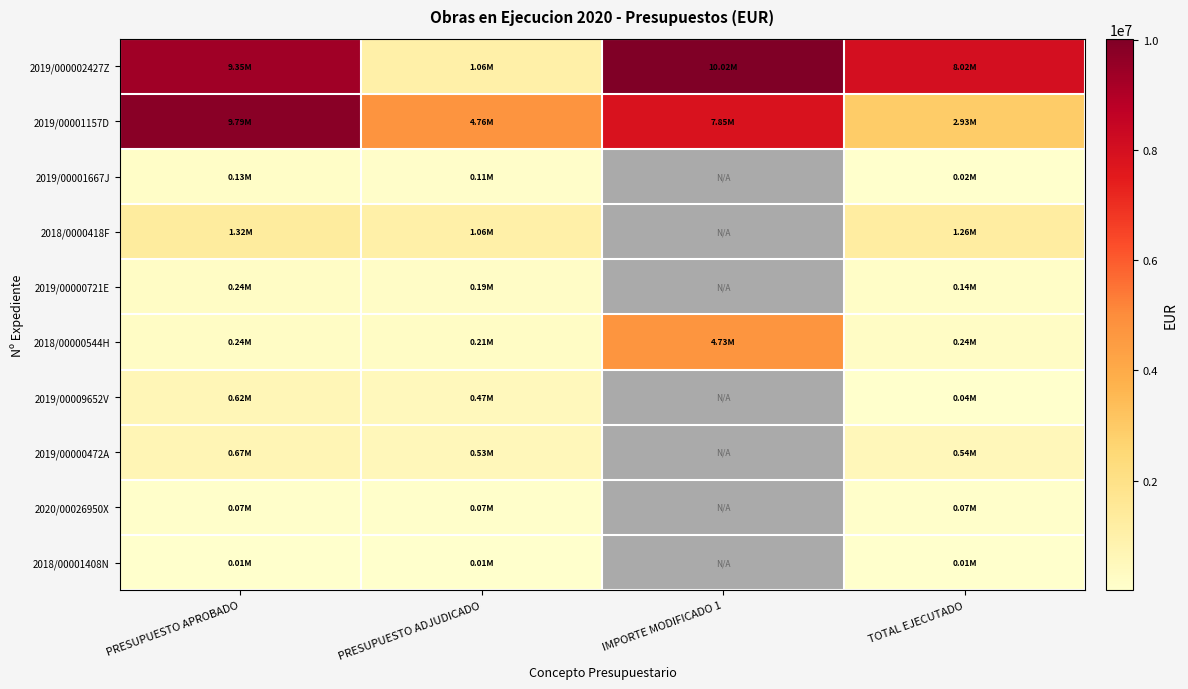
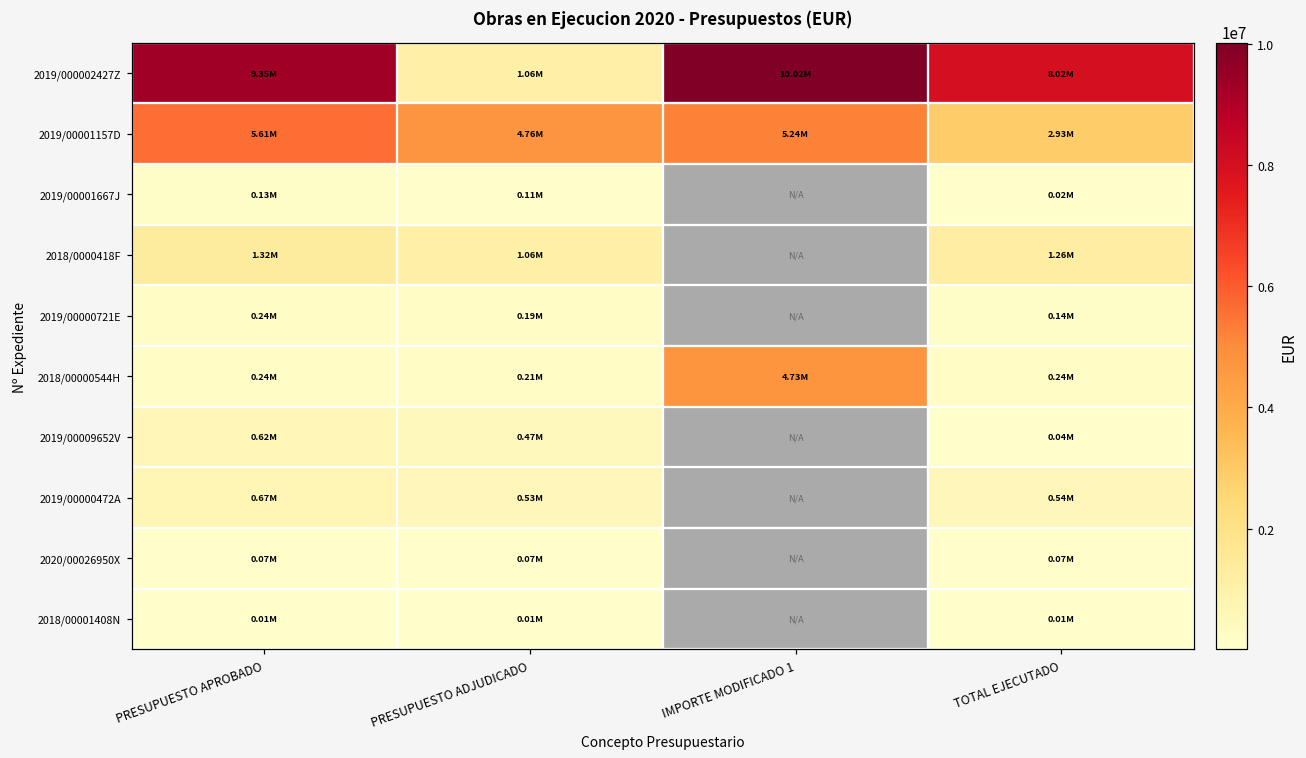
  {
    "2019/000002427Z": {
      "PRESUPUESTO APROBADO": "9.35M",
      "PRESUPUESTO ADJUDICADO": "1.06M",
      "IMPORTE MODIFICADO 1": "10.02M",
      "TOTAL EJECUTADO": "8.02M"
    },
    "2019/00001157D": {
-     "PRESUPUESTO APROBADO": "9.79M",
+     "PRESUPUESTO APROBADO": "5.61M",
      "PRESUPUESTO ADJUDICADO": "4.76M",
-     "IMPORTE MODIFICADO 1": "7.85M",
+     "IMPORTE MODIFICADO 1": "5.24M",
      "TOTAL EJECUTADO": "2.93M"
    },
    "2019/00001667J": {
      "PRESUPUESTO APROBADO": "0.13M",
      "PRESUPUESTO ADJUDICADO": "0.11M",
      "TOTAL EJECUTADO": "0.02M"
    },
    "2018/0000418F": {
      "PRESUPUESTO APROBADO": "1.32M",
      "PRESUPUESTO ADJUDICADO": "1.06M",
      "TOTAL EJECUTADO": "1.26M"
    },
    "2019/00000721E": {
      "PRESUPUESTO APROBADO": "0.24M",
      "PRESUPUESTO ADJUDICADO": "0.19M",
      "TOTAL EJECUTADO": "0.14M"
    },
    "2018/00000544H": {
      "PRESUPUESTO APROBADO": "0.24M",
      "PRESUPUESTO ADJUDICADO": "0.21M",
      "IMPORTE MODIFICADO 1": "4.73M",
      "TOTAL EJECUTADO": "0.24M"
    },
    "2019/00009652V": {
      "PRESUPUESTO APROBADO": "0.62M",
      "PRESUPUESTO ADJUDICADO": "0.47M",
      "TOTAL EJECUTADO": "0.04M"
    },
    "2019/00000472A": {
      "PRESUPUESTO APROBADO": "0.67M",
      "PRESUPUESTO ADJUDICADO": "0.53M",
      "TOTAL EJECUTADO": "0.54M"
    },
    "2020/00026950X": {
      "PRESUPUESTO APROBADO": "0.07M",
      "PRESUPUESTO ADJUDICADO": "0.07M",
      "TOTAL EJECUTADO": "0.07M"
    },
    "2018/00001408N": {
      "PRESUPUESTO APROBADO": "0.01M",
      "PRESUPUESTO ADJUDICADO": "0.01M",
      "TOTAL EJECUTADO": "0.01M"
    }
  }
